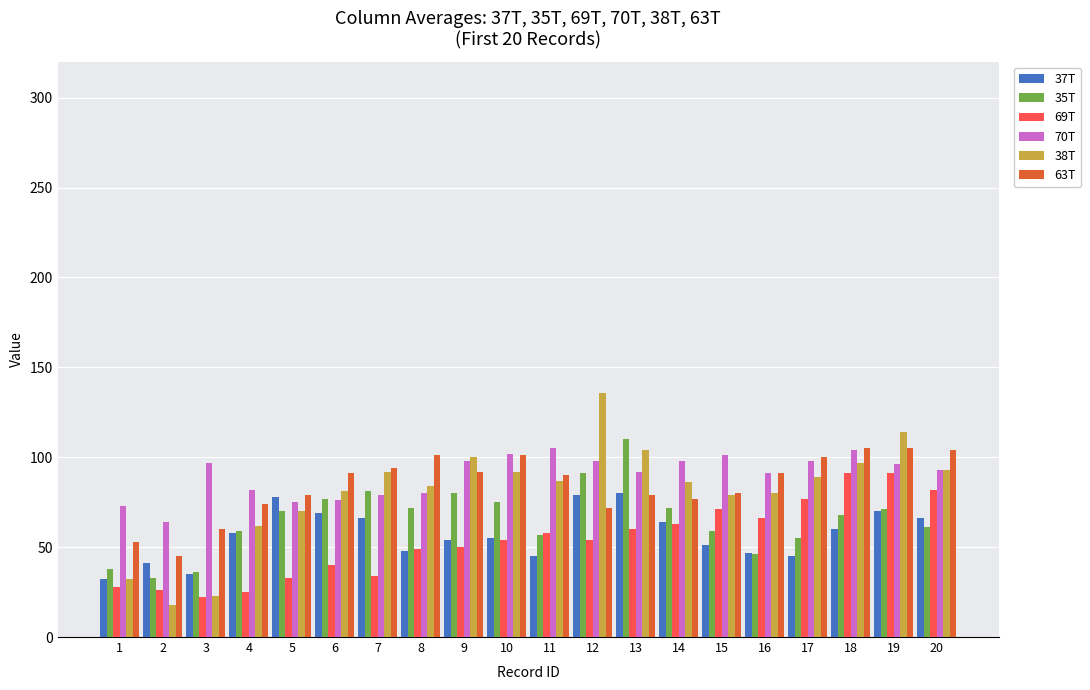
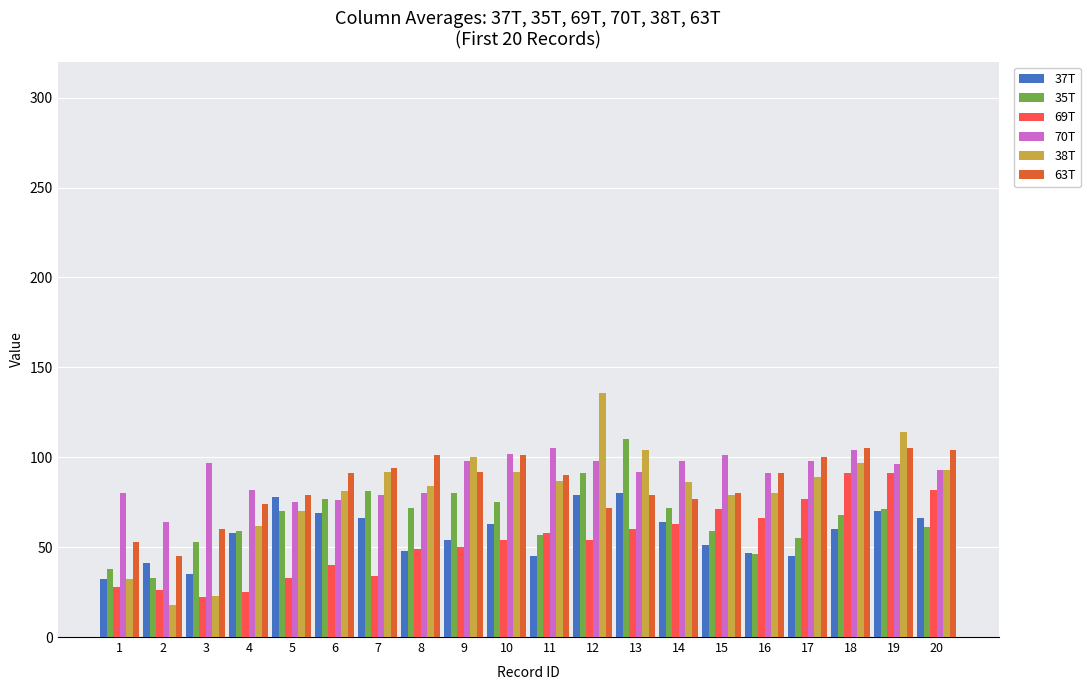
  {
    "37T": {
      "1": 32,
      "2": 41,
      "3": 35,
      "4": 58,
      "5": 78,
      "6": 69,
      "7": 66,
      "8": 48,
      "9": 54,
-     "10": 55,
+     "10": 63,
      "11": 45,
      "12": 79,
      "13": 80,
      "14": 64,
      "15": 51,
      "16": 47,
      "17": 45,
      "18": 60,
      "19": 70,
      "20": 66
    },
    "35T": {
      "1": 38,
      "2": 33,
-     "3": 36,
+     "3": 53,
      "4": 59,
      "5": 70,
      "6": 77,
      "7": 81,
      "8": 72,
      "9": 80,
      "10": 75,
      "11": 57,
      "12": 91,
      "13": 110,
      "14": 72,
      "15": 59,
      "16": 46,
      "17": 55,
      "18": 68,
      "19": 71,
      "20": 61
    },
    "70T": {
-     "1": 73,
+     "1": 80,
      "2": 64,
      "3": 97,
      "4": 82,
      "5": 75,
      "6": 76,
      "7": 79,
      "8": 80,
      "9": 98,
      "10": 102,
      "11": 105,
      "12": 98,
      "13": 92,
      "14": 98,
      "15": 101,
      "16": 91,
      "17": 98,
      "18": 104,
      "19": 96,
      "20": 93
    },
    "38T": {
      "1": 32,
      "2": 18,
      "3": 23,
      "4": 62,
      "5": 70,
      "6": 81,
      "7": 92,
      "8": 84,
      "9": 100,
      "10": 92,
      "11": 87,
      "12": 136,
      "13": 104,
      "14": 86,
      "15": 79,
      "16": 80,
      "17": 89,
      "18": 97,
      "19": 114,
      "20": 93
    }
  }
